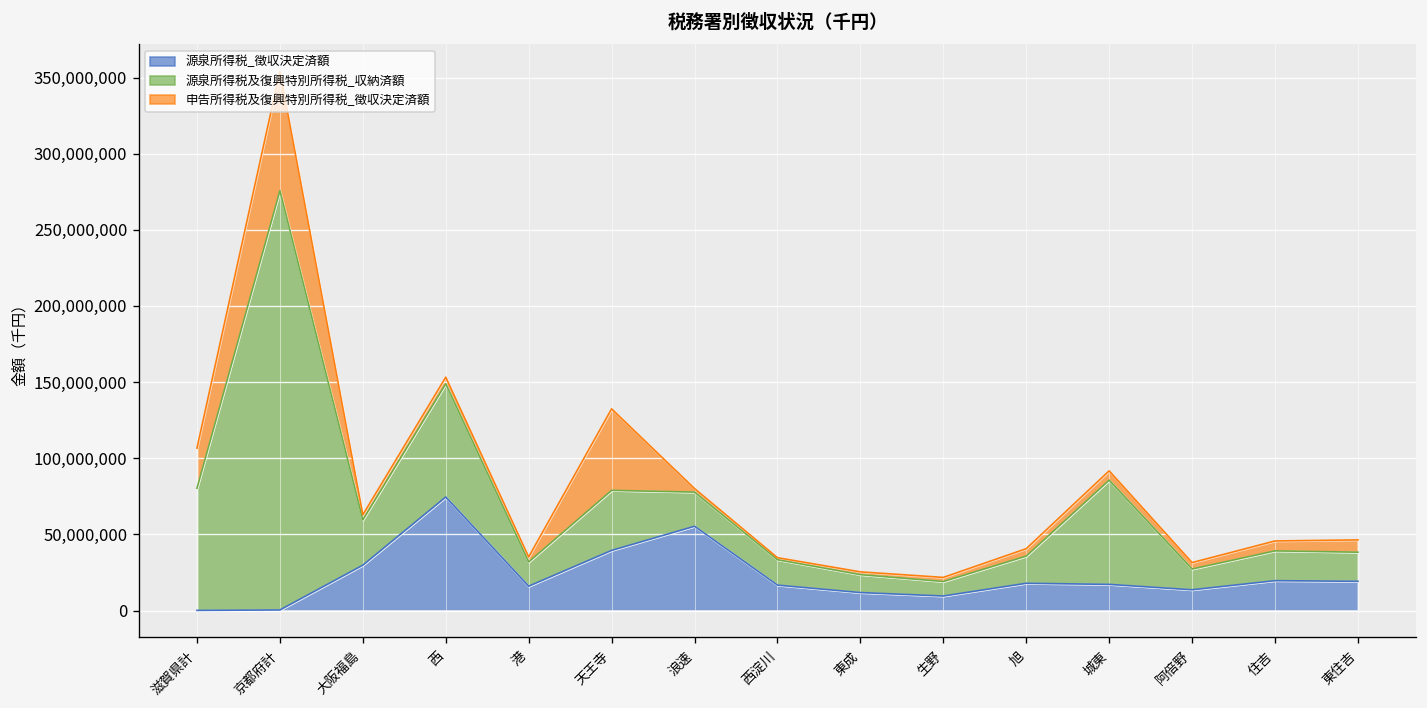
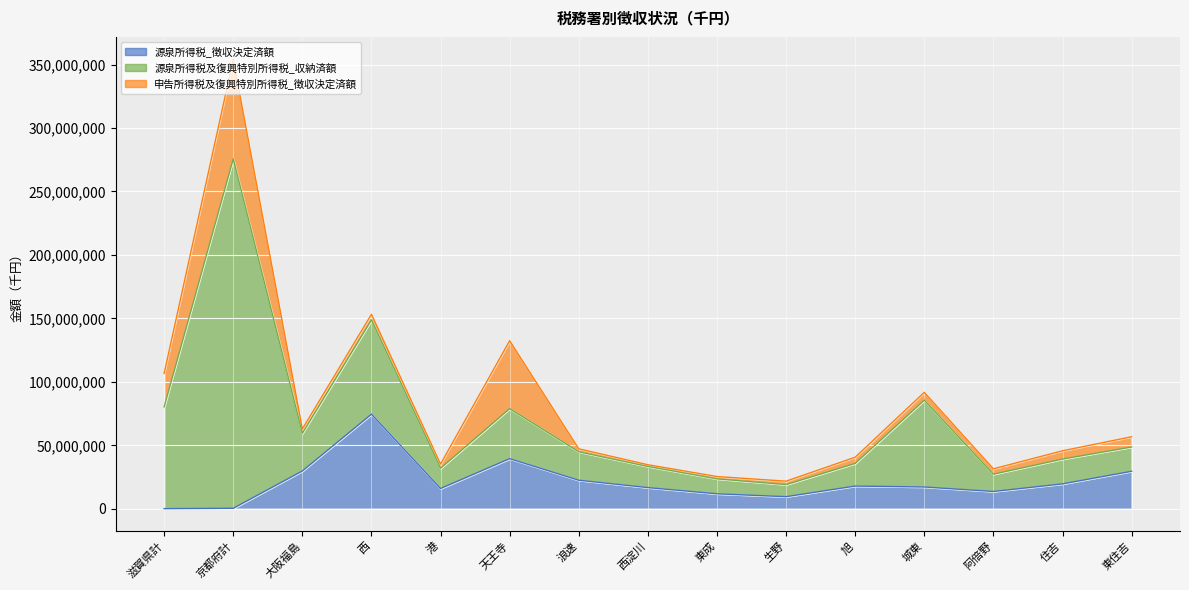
  {
    "源泉所得税_徴収決定済額": {
      "滋賀県計": "0",
      "京都府計": "0",
      "大阪福島": "30,000,000",
      "西": "75,000,000",
      "港": "16,000,000",
      "天王寺": "39,000,000",
-     "浪速": "55,000,000",
+     "浪速": "22,000,000",
      "西淀川": "17,000,000",
      "東成": "12,000,000",
      "生野": "10,000,000",
      "旭": "18,000,000",
      "城東": "17,000,000",
      "阿倍野": "14,000,000",
      "住吉": "20,000,000",
-     "東住吉": "19,000,000"
+     "東住吉": "30,000,000"
    },
    "源泉所得税及復興特別所得税_収納済額": {
      "滋賀県計": "80,000,000",
      "京都府計": "275,000,000",
      "大阪福島": "30,000,000",
      "西": "74,000,000",
      "港": "16,000,000",
      "天王寺": "39,000,000",
      "浪速": "22,000,000",
      "生野": "10,000,000",
      "旭": "18,000,000",
      "城東": "68,000,000",
      "阿倍野": "14,000,000",
      "住吉": "20,000,000",
      "東住吉": "19,000,000"
    },
    "申告所得税及復興特別所得税_徴収決定済額": {
      "滋賀県計": "26,000,000",
      "大阪福島": "3,000,000",
      "西": "4,000,000",
      "港": "3,000,000",
      "天王寺": "54,000,000",
      "浪速": "2,000,000",
      "生野": "3,000,000",
      "旭": "5,000,000",
      "城東": "6,000,000",
      "阿倍野": "4,000,000",
      "住吉": "7,000,000",
      "東住吉": "8,000,000"
    }
  }
